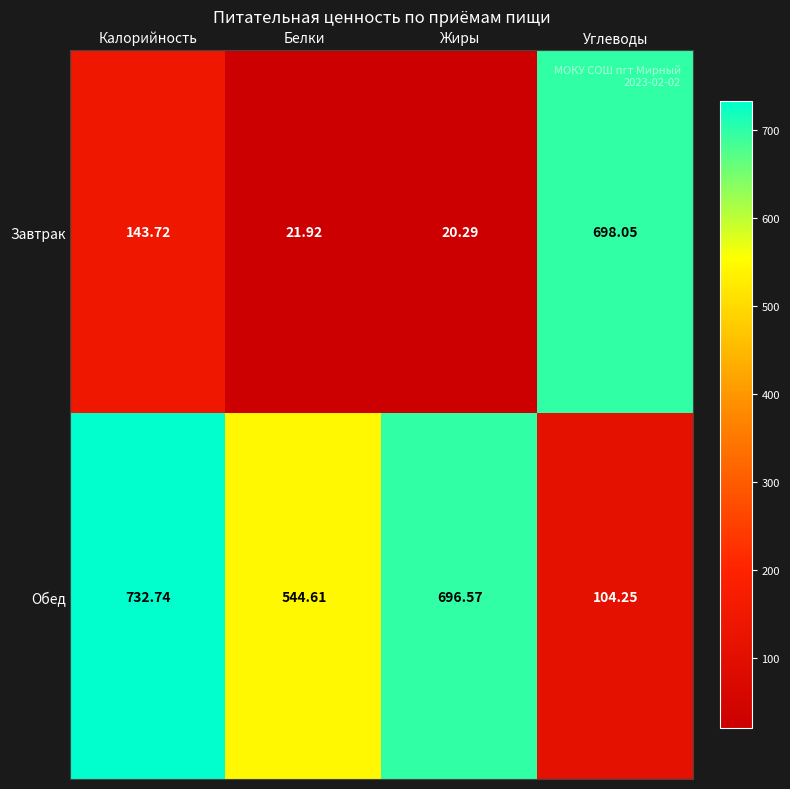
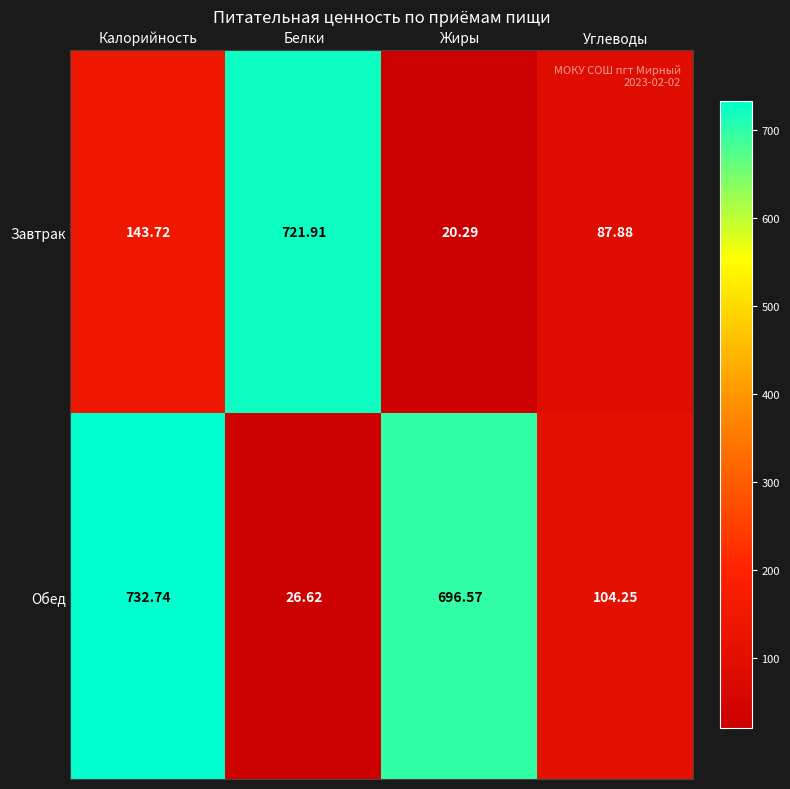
  {
    "Завтрак": {
      "Калорийность": 143.72,
-     "Белки": 21.92,
+     "Белки": 721.91,
      "Жиры": 20.29,
-     "Углеводы": 698.05
+     "Углеводы": 87.88
    },
    "Обед": {
      "Калорийность": 732.74,
-     "Белки": 544.61,
+     "Белки": 26.62,
      "Жиры": 696.57,
      "Углеводы": 104.25
    }
  }
